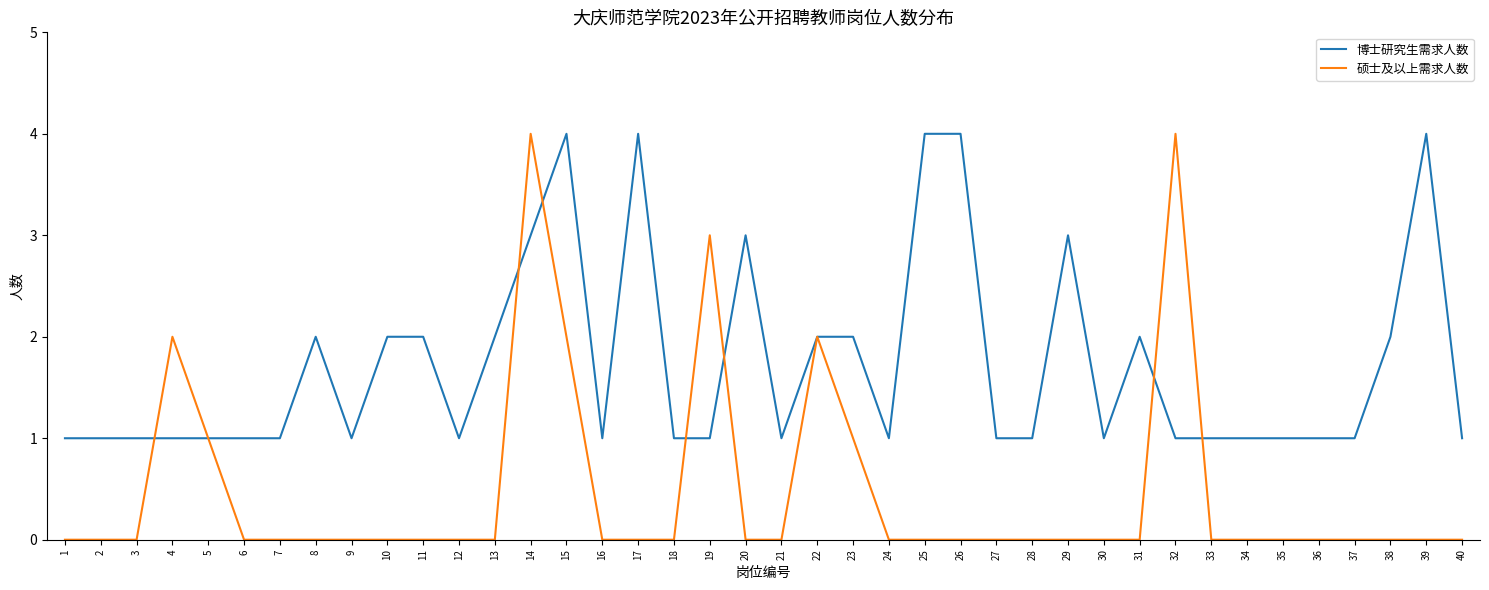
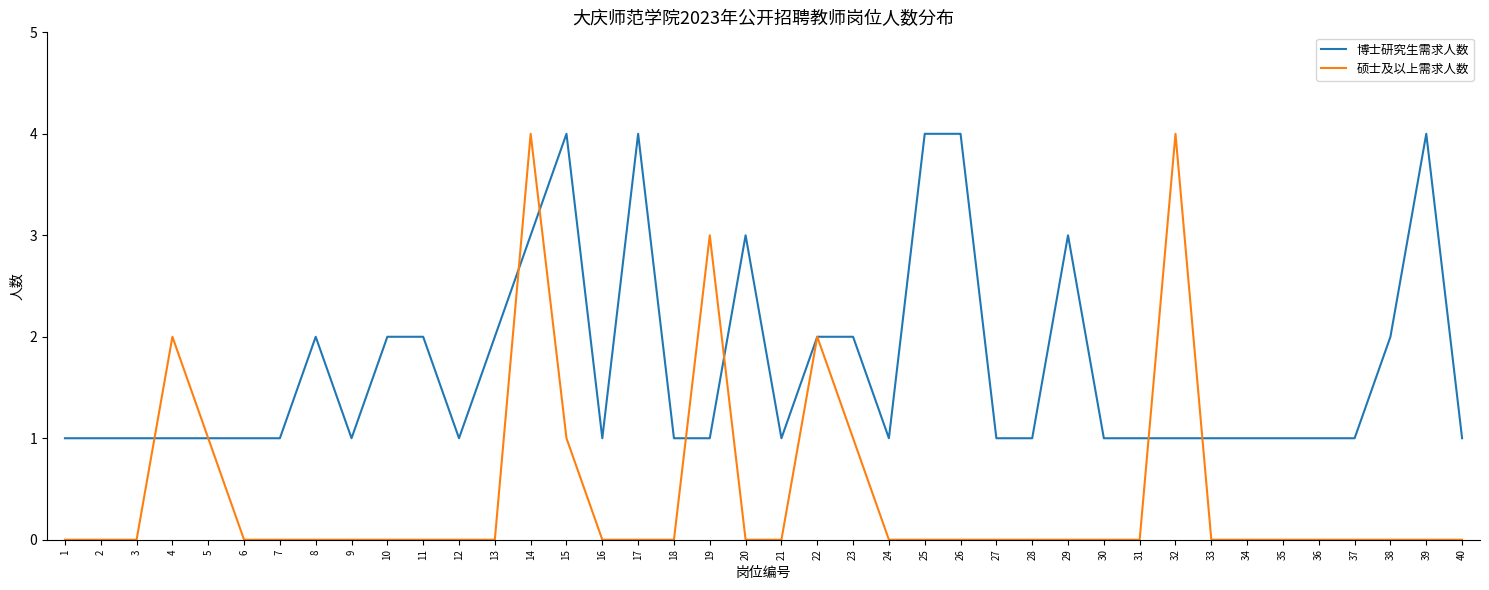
  {
    "博士研究生需求人数": {
      "1": 1,
      "2": 1,
      "3": 1,
      "4": 1,
      "6": 1,
      "7": 1,
      "8": 2,
      "9": 1,
      "10": 2,
      "11": 2,
      "12": 1,
      "13": 2,
      "14": 3,
      "15": 4,
      "16": 1,
      "17": 4,
      "18": 1,
      "19": 1,
      "20": 3,
      "21": 1,
      "23": 2,
      "24": 1,
      "25": 4,
      "26": 4,
      "27": 1,
      "28": 1,
      "29": 3,
      "30": 1,
-     "31": 2,
+     "31": 1,
      "32": 1,
      "33": 1,
      "34": 1,
      "35": 1,
      "36": 1,
      "37": 1,
      "38": 2,
      "39": 4,
      "40": 1
    },
    "硕士及以上需求人数": {
      "1": 0,
      "2": 0,
      "3": 0,
      "4": 2,
      "6": 0,
      "7": 0,
      "8": 0,
      "9": 0,
      "10": 0,
      "11": 0,
      "12": 0,
      "13": 0,
      "14": 4,
-     "15": 2,
+     "15": 1,
      "16": 0,
      "17": 0,
      "18": 0,
      "19": 3,
      "20": 0,
      "21": 0,
      "23": 1,
      "24": 0,
      "25": 0,
      "26": 0,
      "27": 0,
      "28": 0,
      "29": 0,
      "30": 0,
      "31": 0,
      "32": 4,
      "33": 0,
      "34": 0,
      "35": 0,
      "36": 0,
      "37": 0,
      "38": 0,
      "39": 0,
      "40": 0
    }
  }
